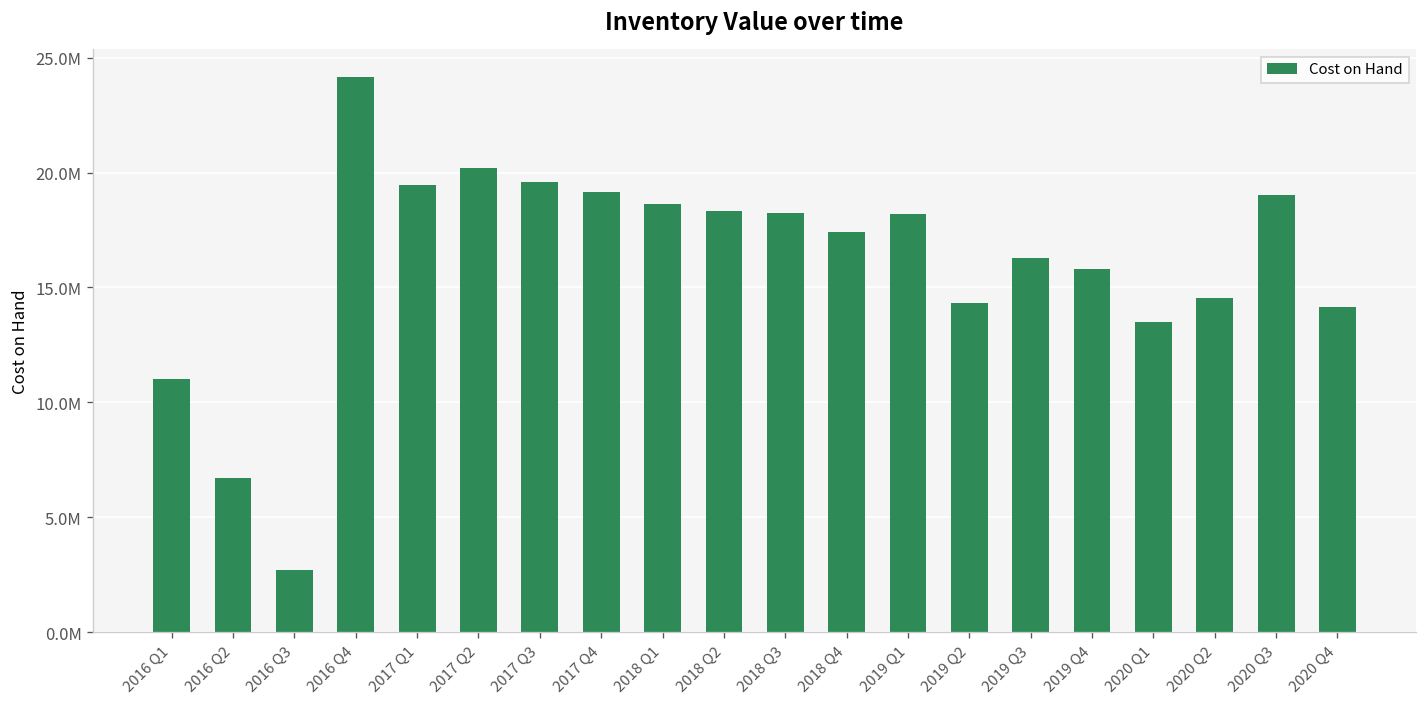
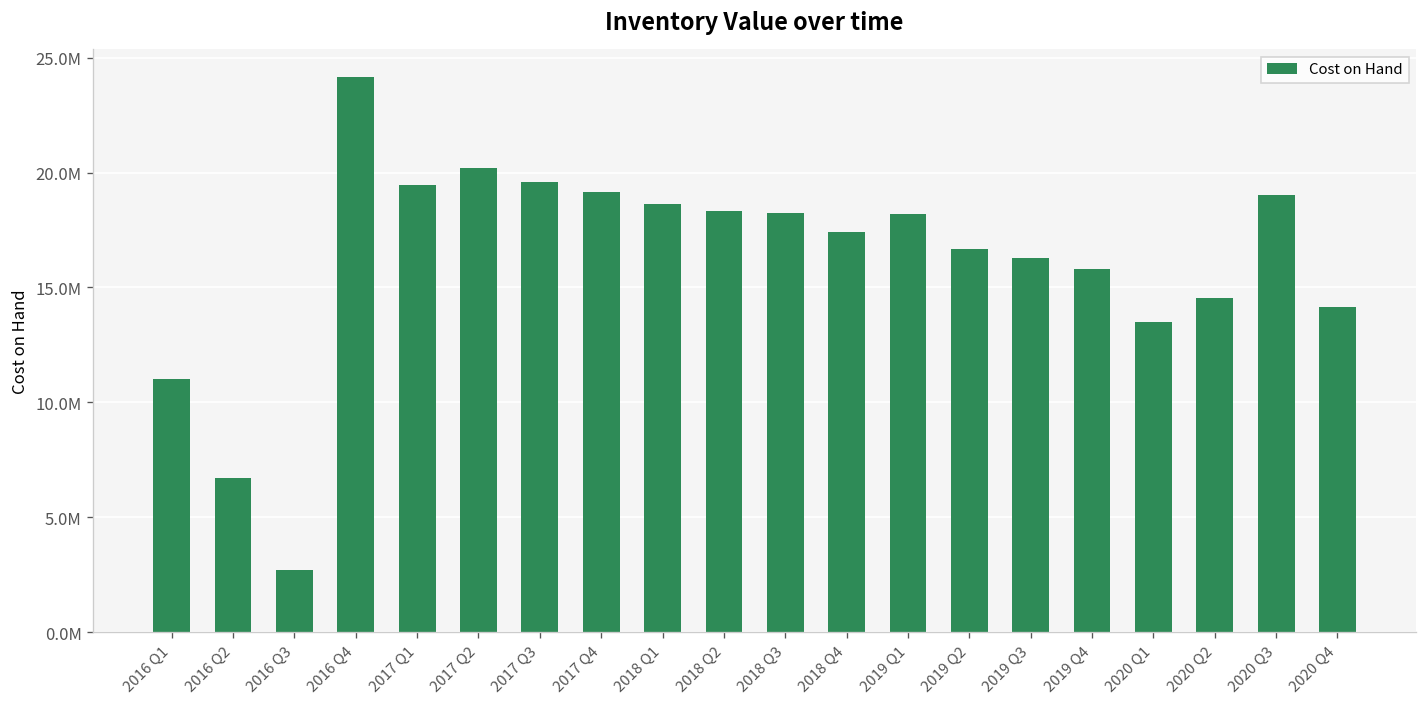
  {
    "2016 Q1": 11000000,
    "2016 Q2": 6700000,
    "2016 Q3": 2700000,
    "2016 Q4": 24200000,
    "2017 Q1": 19500000,
    "2017 Q2": 20200000,
    "2017 Q3": 19600000,
    "2017 Q4": 19100000,
    "2018 Q1": 18600000,
    "2018 Q2": 18300000,
    "2018 Q3": 18200000,
    "2018 Q4": 17400000,
    "2019 Q1": 18200000,
-   "2019 Q2": 14300000,
+   "2019 Q2": 16700000,
    "2019 Q3": 16300000,
    "2019 Q4": 15800000,
    "2020 Q1": 13500000,
    "2020 Q2": 14600000,
    "2020 Q3": 19000000,
    "2020 Q4": 14100000
  }
